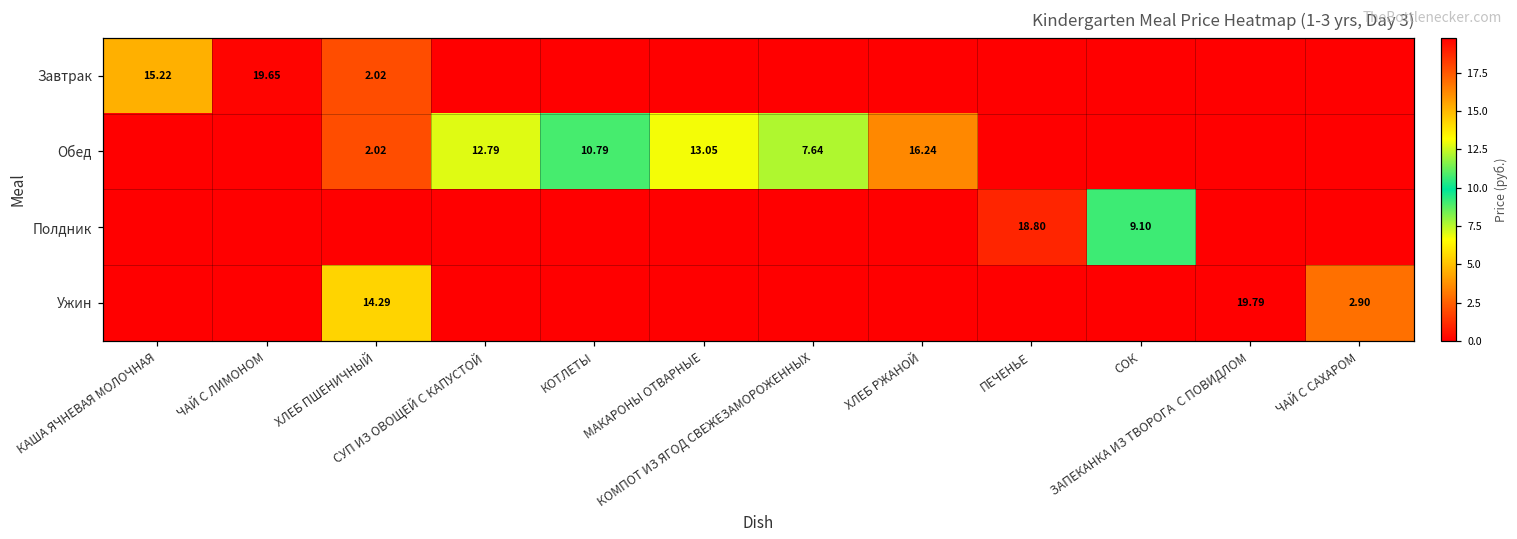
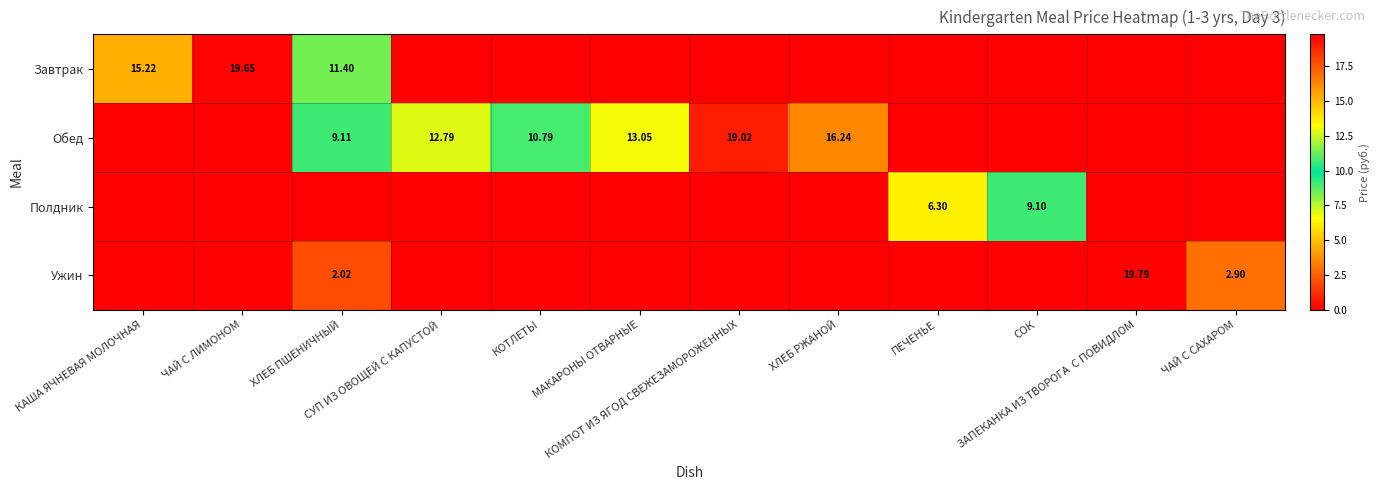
  {
    "Завтрак": {
      "КАША ЯЧНЕВАЯ МОЛОЧНАЯ": 15.22,
      "ЧАЙ С ЛИМОНОМ": 19.65,
-     "ХЛЕБ ПШЕНИЧНЫЙ": 2.02
+     "ХЛЕБ ПШЕНИЧНЫЙ": 11.40
    },
    "Обед": {
-     "ХЛЕБ ПШЕНИЧНЫЙ": 2.02,
+     "ХЛЕБ ПШЕНИЧНЫЙ": 9.11,
      "СУП ИЗ ОВОЩЕЙ С КАПУСТОЙ": 12.79,
      "КОТЛЕТЫ": 10.79,
      "МАКАРОНЫ ОТВАРНЫЕ": 13.05,
-     "КОМПОТ ИЗ ЯГОД СВЕЖЕЗАМОРОЖЕННЫХ": 7.64,
+     "КОМПОТ ИЗ ЯГОД СВЕЖЕЗАМОРОЖЕННЫХ": 19.02,
      "ХЛЕБ РЖАНОЙ": 16.24
    },
    "Полдник": {
-     "ПЕЧЕНЬЕ": 18.80,
+     "ПЕЧЕНЬЕ": 6.30,
      "СОК": 9.10
    },
    "Ужин": {
-     "ХЛЕБ ПШЕНИЧНЫЙ": 14.29,
+     "ХЛЕБ ПШЕНИЧНЫЙ": 2.02,
      "ЗАПЕКАНКА ИЗ ТВОРОГА С ПОВИДЛОМ": 19.79,
      "ЧАЙ С САХАРОМ": 2.90
    }
  }
